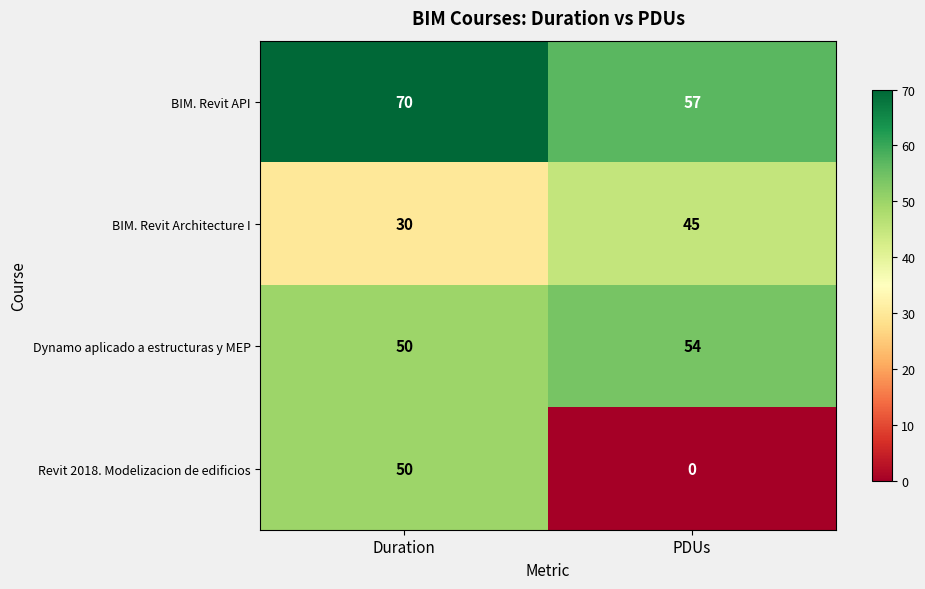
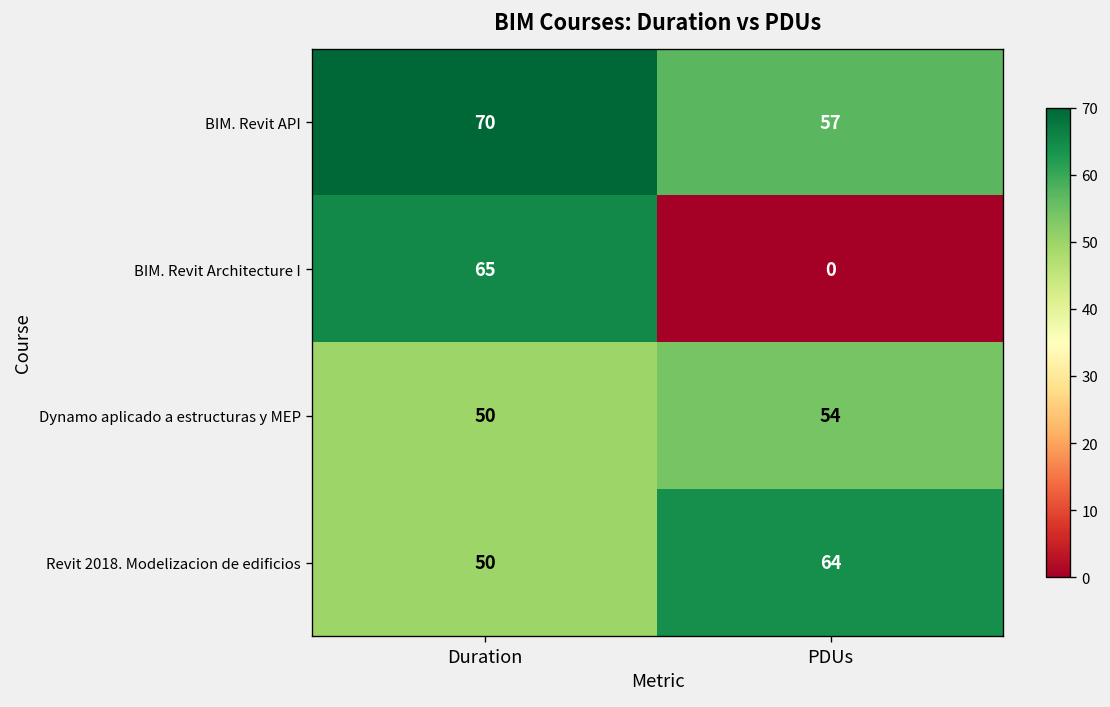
  {
    "BIM. Revit API": {
      "Duration": 70,
      "PDUs": 57
    },
    "BIM. Revit Architecture I": {
-     "Duration": 30,
-     "PDUs": 45
+     "Duration": 65,
+     "PDUs": 0
    },
    "Dynamo aplicado a estructuras y MEP": {
      "Duration": 50,
      "PDUs": 54
    },
    "Revit 2018. Modelizacion de edificios": {
      "Duration": 50,
-     "PDUs": 0
+     "PDUs": 64
    }
  }
